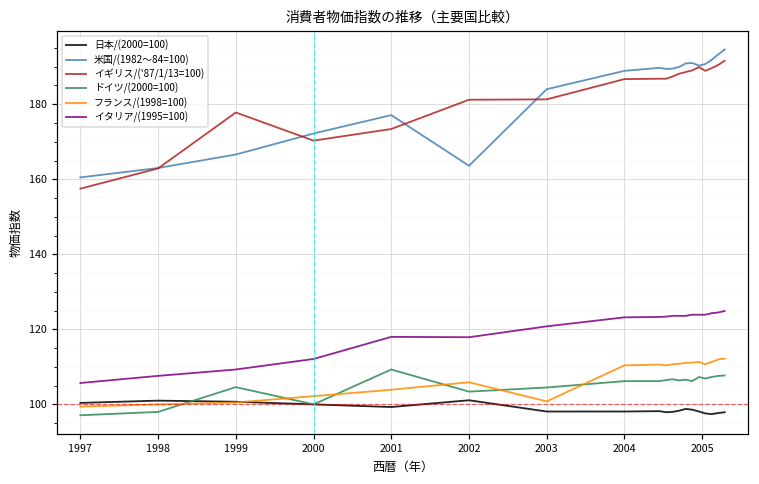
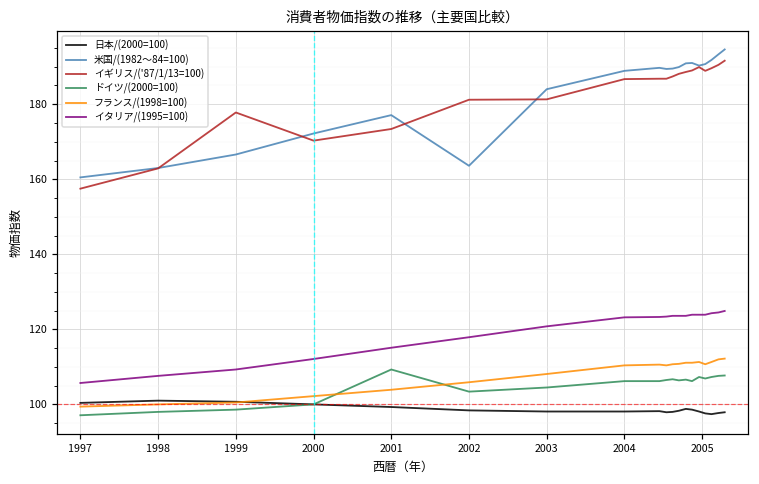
  {
    "日本/(2000=100)": {
      "1997": 100,
      "1998": 101,
      "2001": 99,
-     "2002": 101,
+     "2002": 98,
      "2003": 98,
      "2004": 98
    },
    "米国/(1982～84=100)": {
      "1997": 161,
      "1999": 167,
      "2000": 172,
      "2001": 177,
      "2002": 164,
      "2003": 184,
      "2004": 189
    },
    "イギリス/('87/1/13=100)": {
      "1997": 158,
      "1999": 178,
      "2000": 170,
      "2001": 173,
      "2002": 181,
      "2003": 181,
      "2004": 187
    },
    "ドイツ/(2000=100)": {
      "1997": 97,
      "1998": 98,
-     "1999": 105,
+     "1999": 99,
      "2001": 109,
      "2002": 103,
      "2003": 105,
      "2004": 106
    },
    "フランス/(1998=100)": {
      "1997": 99,
      "1998": 100,
      "2000": 102,
      "2001": 104,
      "2002": 106,
-     "2003": 101,
+     "2003": 108,
      "2004": 110
    },
    "イタリア/(1995=100)": {
      "1997": 106,
      "1998": 108,
      "1999": 109,
      "2000": 112,
-     "2001": 118,
+     "2001": 115,
      "2002": 118,
      "2003": 121,
      "2004": 123
    }
  }
